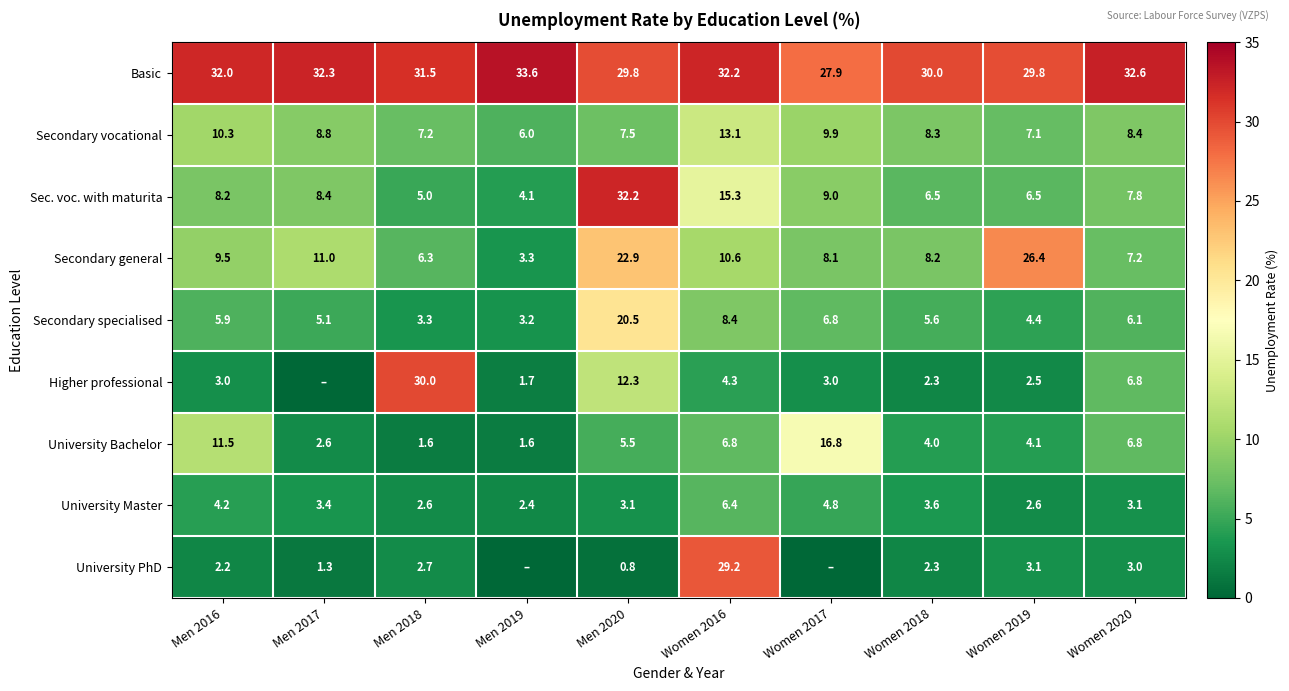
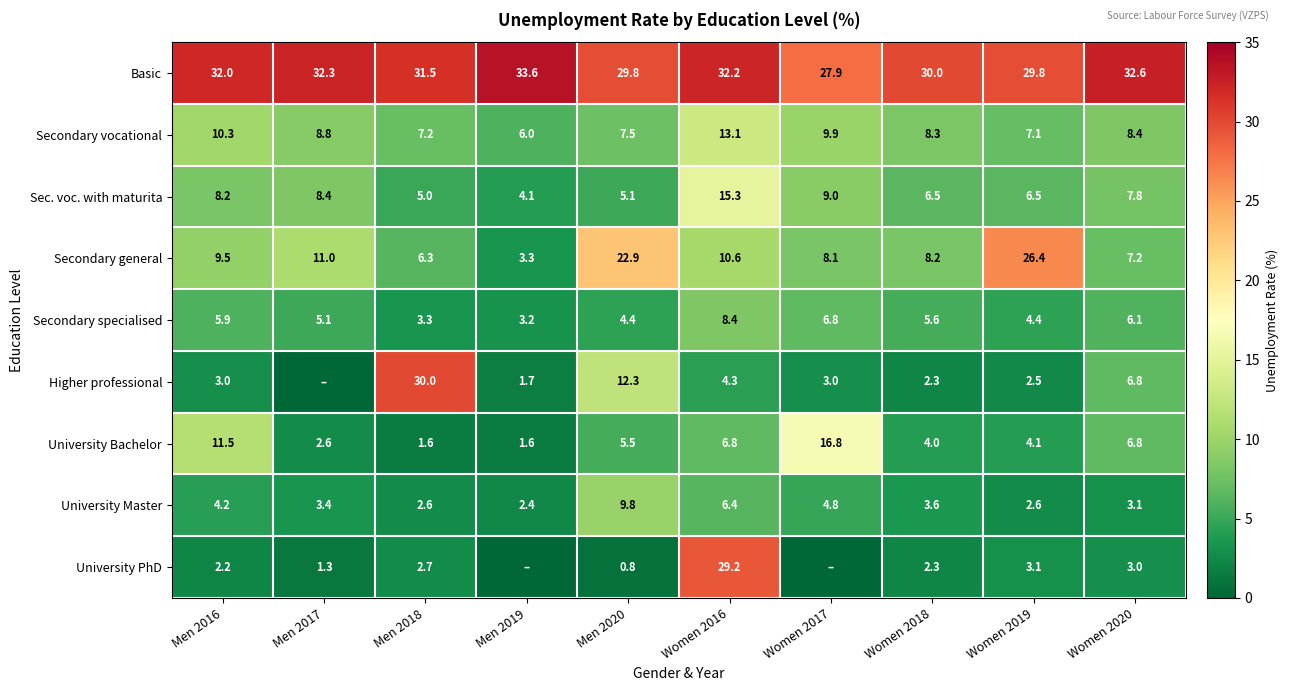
  {
    "Basic": {
      "Men 2016": 32.0,
      "Men 2017": 32.3,
      "Men 2018": 31.5,
      "Men 2019": 33.6,
      "Men 2020": 29.8,
      "Women 2016": 32.2,
      "Women 2017": 27.9,
      "Women 2018": 30.0,
      "Women 2019": 29.8,
      "Women 2020": 32.6
    },
    "Secondary vocational": {
      "Men 2016": 10.3,
      "Men 2017": 8.8,
      "Men 2018": 7.2,
      "Men 2019": 6.0,
      "Men 2020": 7.5,
      "Women 2016": 13.1,
      "Women 2017": 9.9,
      "Women 2018": 8.3,
      "Women 2019": 7.1,
      "Women 2020": 8.4
    },
    "Sec. voc. with maturita": {
      "Men 2016": 8.2,
      "Men 2017": 8.4,
      "Men 2018": 5.0,
      "Men 2019": 4.1,
-     "Men 2020": 32.2,
+     "Men 2020": 5.1,
      "Women 2016": 15.3,
      "Women 2017": 9.0,
      "Women 2018": 6.5,
      "Women 2019": 6.5,
      "Women 2020": 7.8
    },
    "Secondary general": {
      "Men 2016": 9.5,
      "Men 2017": 11.0,
      "Men 2018": 6.3,
      "Men 2019": 3.3,
      "Men 2020": 22.9,
      "Women 2016": 10.6,
      "Women 2017": 8.1,
      "Women 2018": 8.2,
      "Women 2019": 26.4,
      "Women 2020": 7.2
    },
    "Secondary specialised": {
      "Men 2016": 5.9,
      "Men 2017": 5.1,
      "Men 2018": 3.3,
      "Men 2019": 3.2,
-     "Men 2020": 20.5,
+     "Men 2020": 4.4,
      "Women 2016": 8.4,
      "Women 2017": 6.8,
      "Women 2018": 5.6,
      "Women 2019": 4.4,
      "Women 2020": 6.1
    },
    "Higher professional": {
      "Men 2016": 3.0,
      "Men 2018": 30.0,
      "Men 2019": 1.7,
      "Men 2020": 12.3,
      "Women 2016": 4.3,
      "Women 2017": 3.0,
      "Women 2018": 2.3,
      "Women 2019": 2.5,
      "Women 2020": 6.8
    },
    "University Bachelor": {
      "Men 2016": 11.5,
      "Men 2017": 2.6,
      "Men 2018": 1.6,
      "Men 2019": 1.6,
      "Men 2020": 5.5,
      "Women 2016": 6.8,
      "Women 2017": 16.8,
      "Women 2018": 4.0,
      "Women 2019": 4.1,
      "Women 2020": 6.8
    },
    "University Master": {
      "Men 2016": 4.2,
      "Men 2017": 3.4,
      "Men 2018": 2.6,
      "Men 2019": 2.4,
-     "Men 2020": 3.1,
+     "Men 2020": 9.8,
      "Women 2016": 6.4,
      "Women 2017": 4.8,
      "Women 2018": 3.6,
      "Women 2019": 2.6,
      "Women 2020": 3.1
    },
    "University PhD": {
      "Men 2016": 2.2,
      "Men 2017": 1.3,
      "Men 2018": 2.7,
      "Men 2020": 0.8,
      "Women 2016": 29.2,
      "Women 2018": 2.3,
      "Women 2019": 3.1,
      "Women 2020": 3.0
    }
  }
